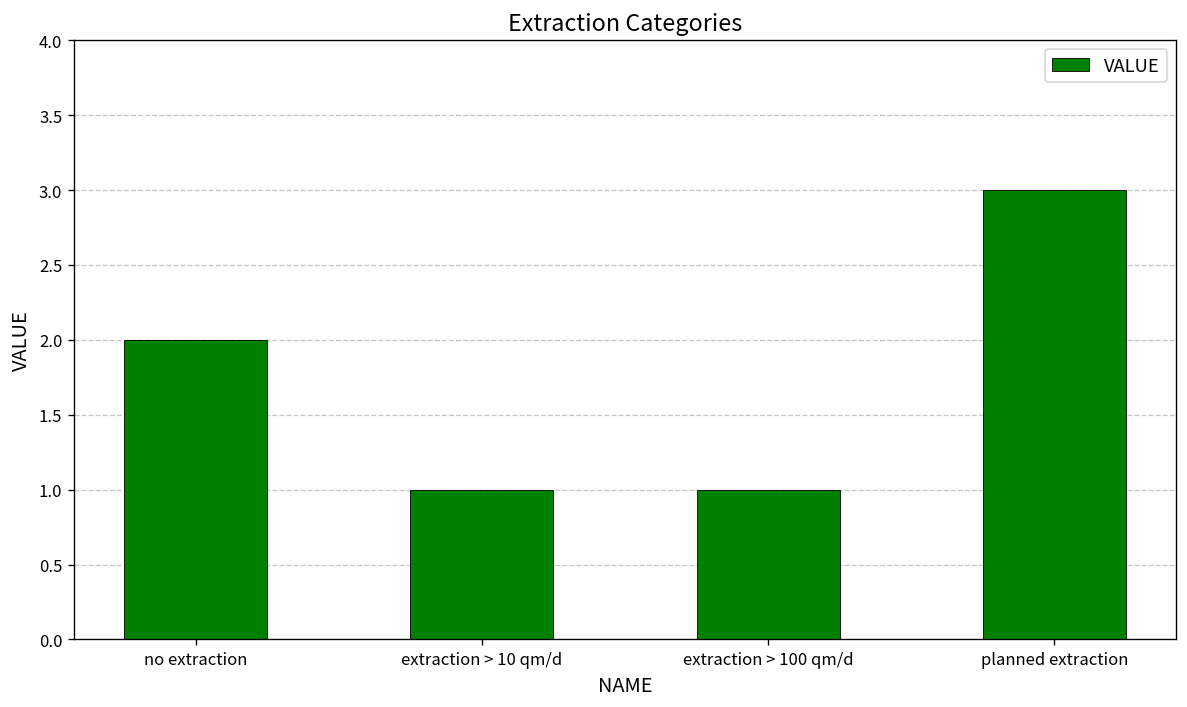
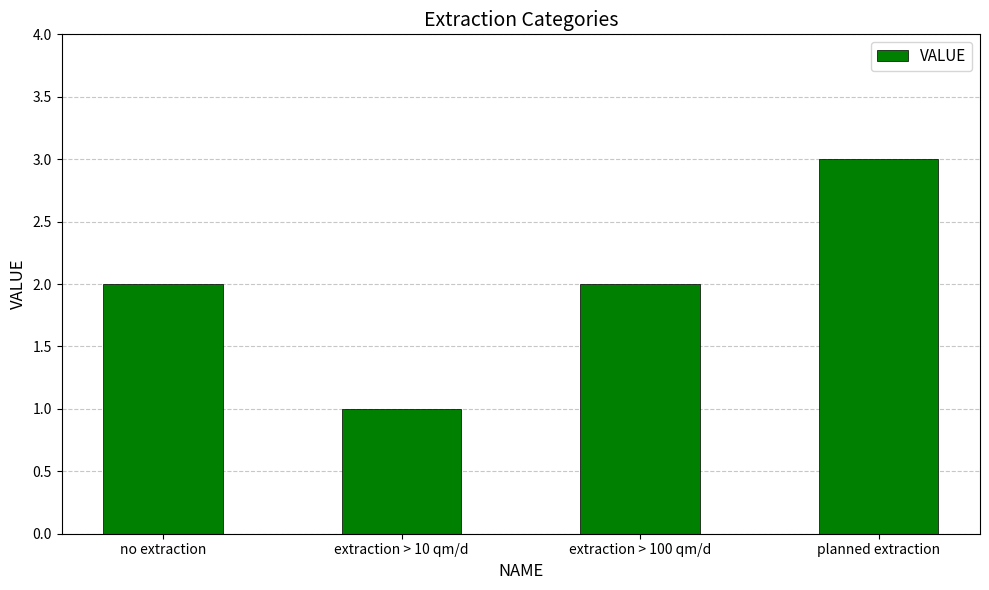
  {
    "no extraction": 2,
    "extraction > 10 qm/d": 1,
-   "extraction > 100 qm/d": 1,
+   "extraction > 100 qm/d": 2,
    "planned extraction": 3
  }
